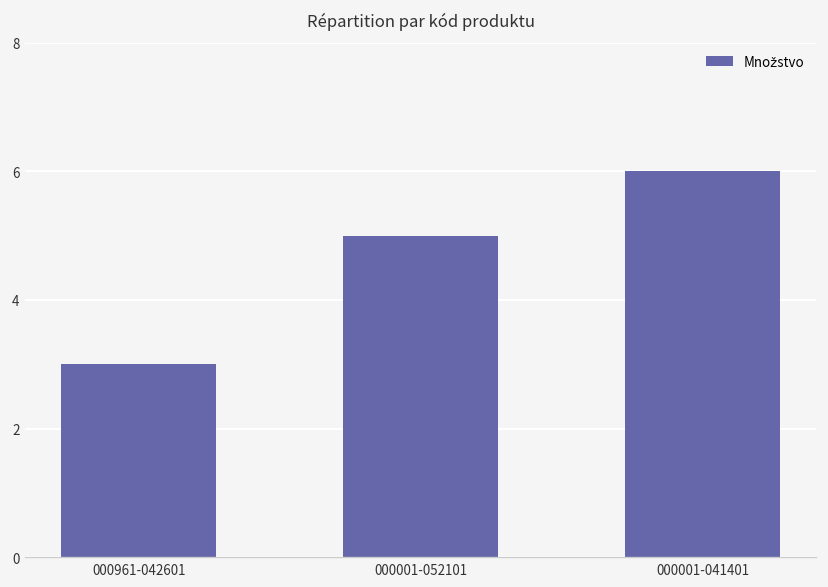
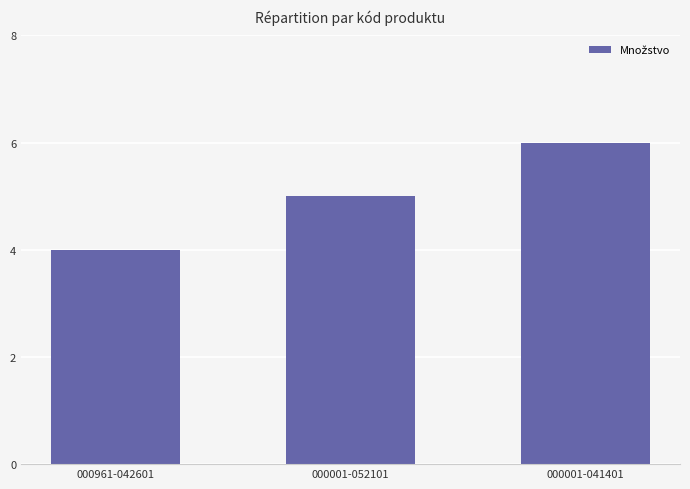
  {
-   "000961-042601": 3,
+   "000961-042601": 4,
    "000001-052101": 5,
    "000001-041401": 6
  }
